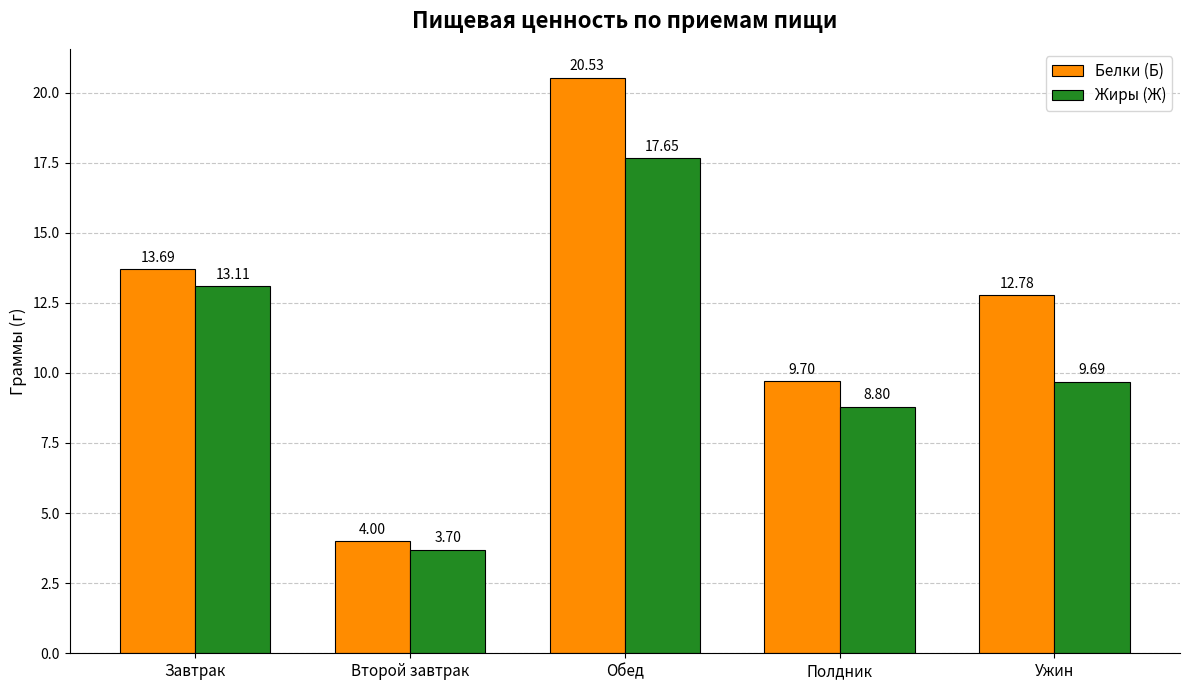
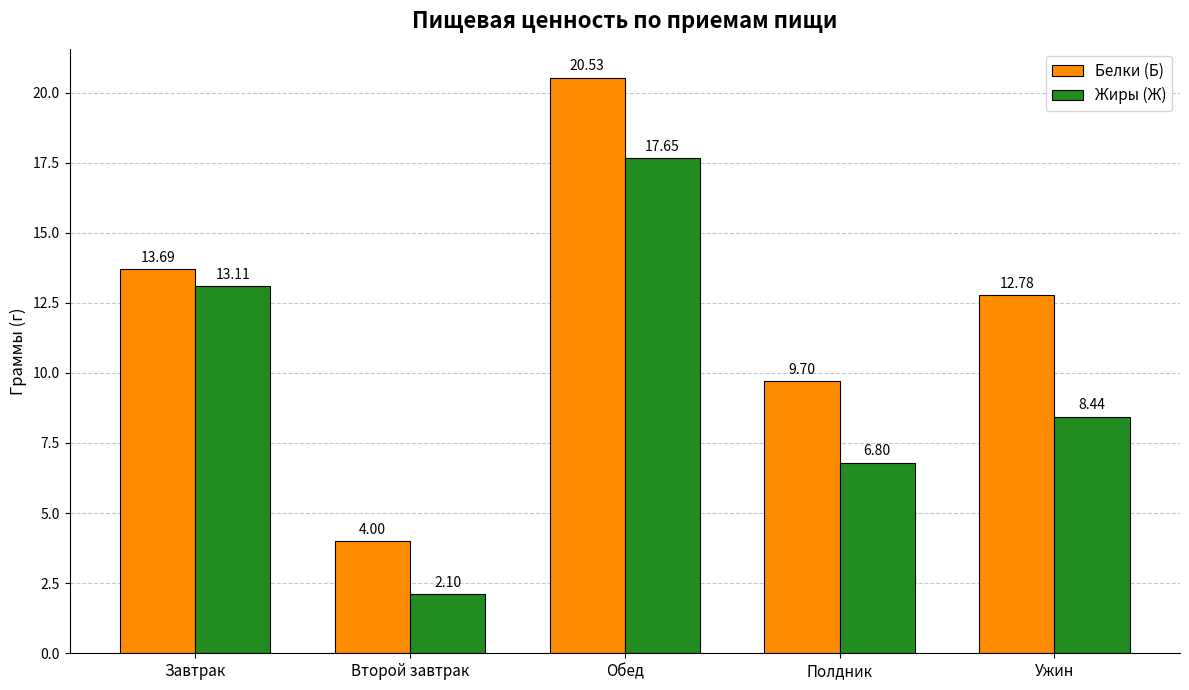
  {
    "Белки (Б)": {
      "Завтрак": 13.69,
      "Второй завтрак": 4.00,
      "Обед": 20.53,
      "Полдник": 9.70,
      "Ужин": 12.78
    },
    "Жиры (Ж)": {
      "Завтрак": 13.11,
-     "Второй завтрак": 3.70,
+     "Второй завтрак": 2.10,
      "Обед": 17.65,
-     "Полдник": 8.80,
-     "Ужин": 9.69
+     "Полдник": 6.80,
+     "Ужин": 8.44
    }
  }
